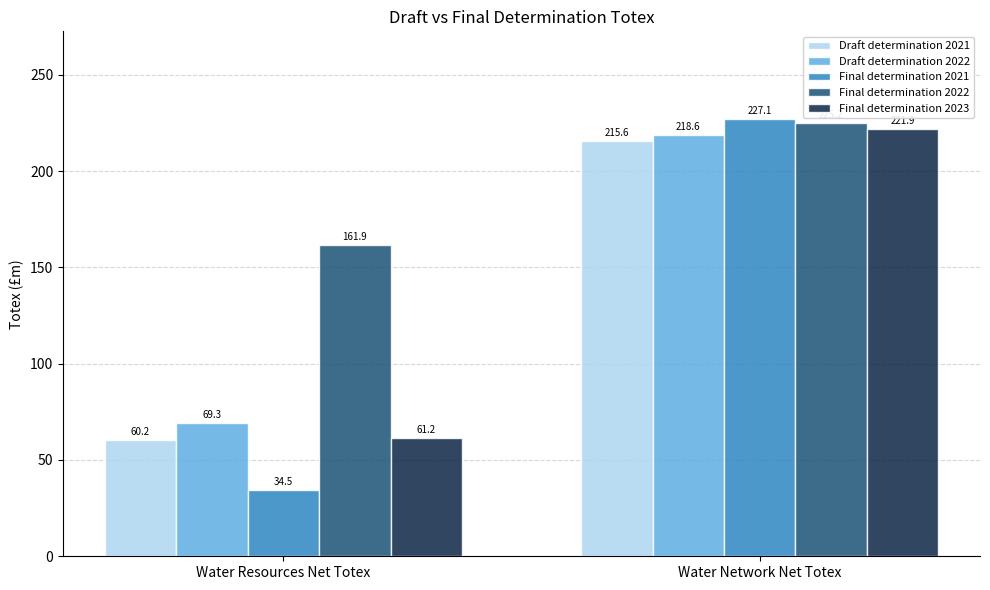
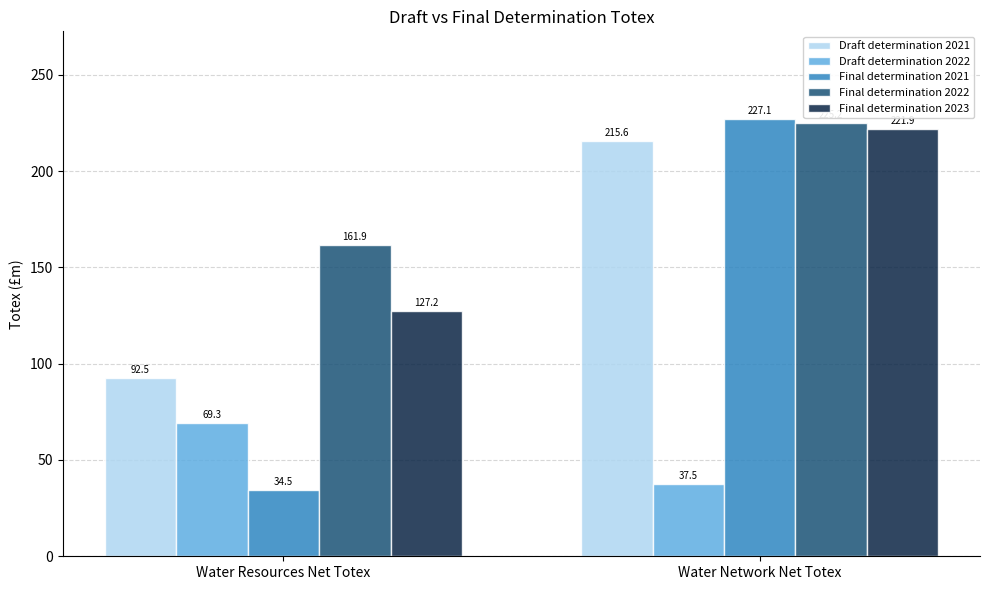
  {
    "Draft determination 2021": {
-     "Water Resources Net Totex": 60.2,
+     "Water Resources Net Totex": 92.5,
      "Water Network Net Totex": 215.6
    },
    "Draft determination 2022": {
      "Water Resources Net Totex": 69.3,
-     "Water Network Net Totex": 218.6
+     "Water Network Net Totex": 37.5
    },
    "Final determination 2021": {
      "Water Resources Net Totex": 34.5,
      "Water Network Net Totex": 227.1
    },
    "Final determination 2022": {
      "Water Resources Net Totex": 161.9
    },
    "Final determination 2023": {
-     "Water Resources Net Totex": 61.2
+     "Water Resources Net Totex": 127.2
    }
  }
